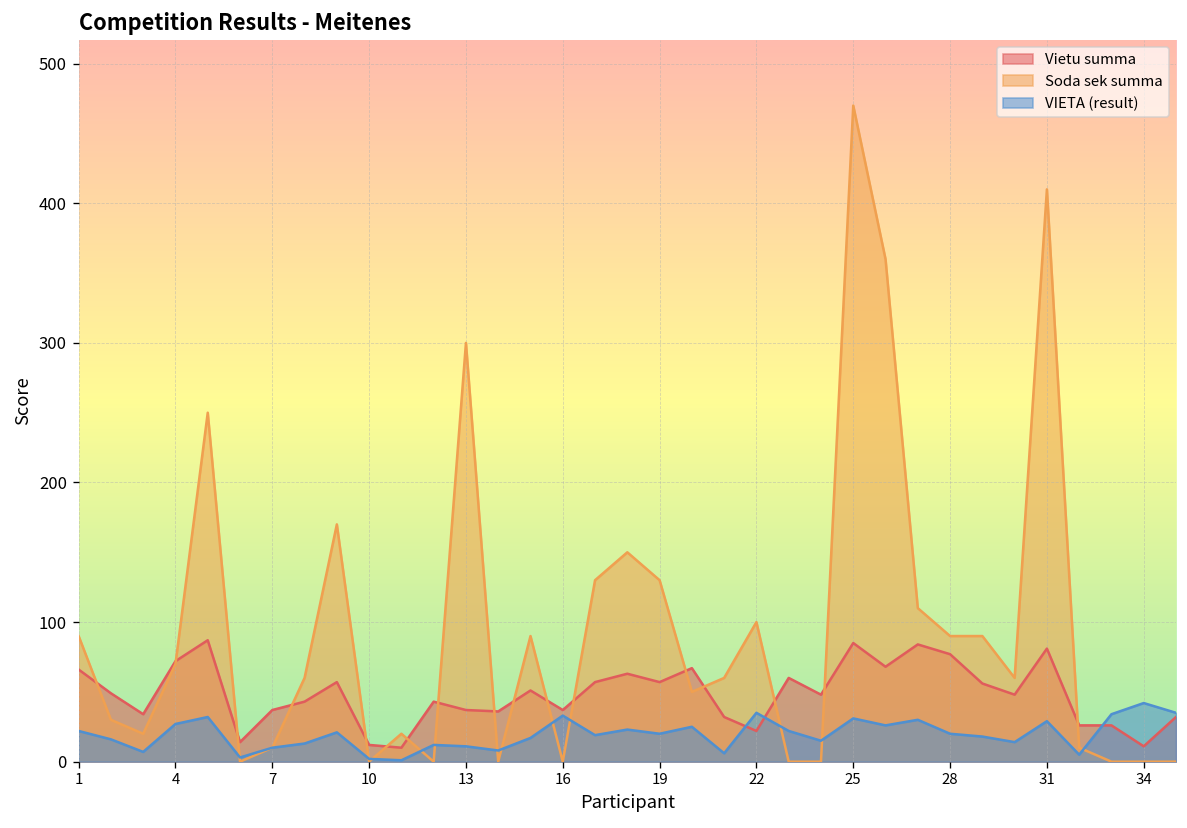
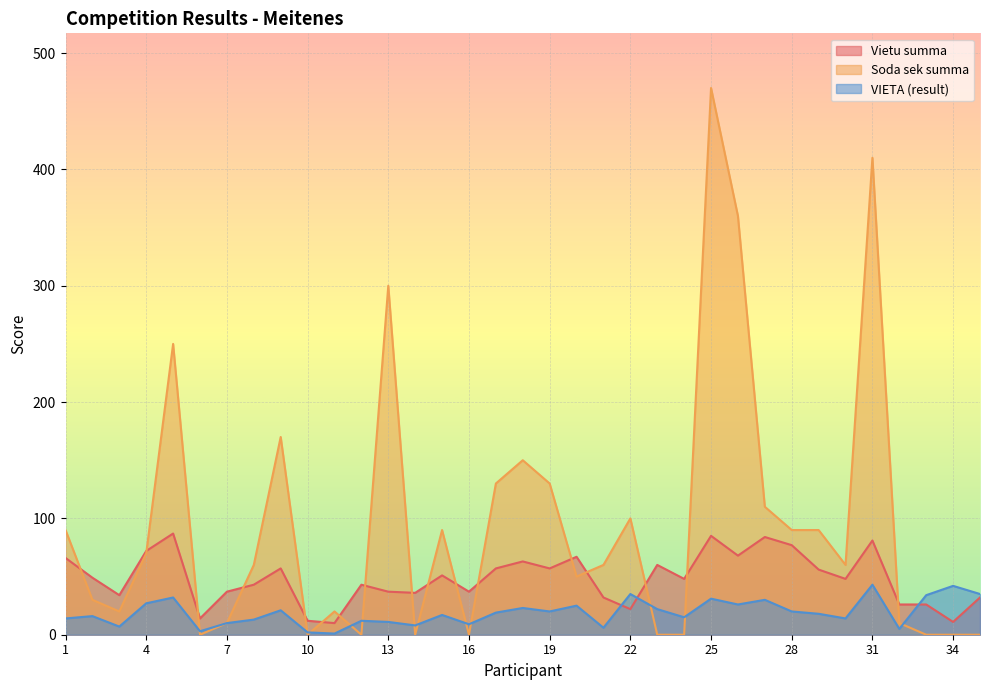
  {
    "VIETA (result)": {
-     "1": 22,
+     "1": 14,
      "4": 27,
      "13": 11,
-     "16": 33,
+     "16": 9,
      "19": 20,
      "22": 35,
      "25": 31,
      "28": 20,
-     "31": 29,
+     "31": 43,
      "34": 42
    }
  }
